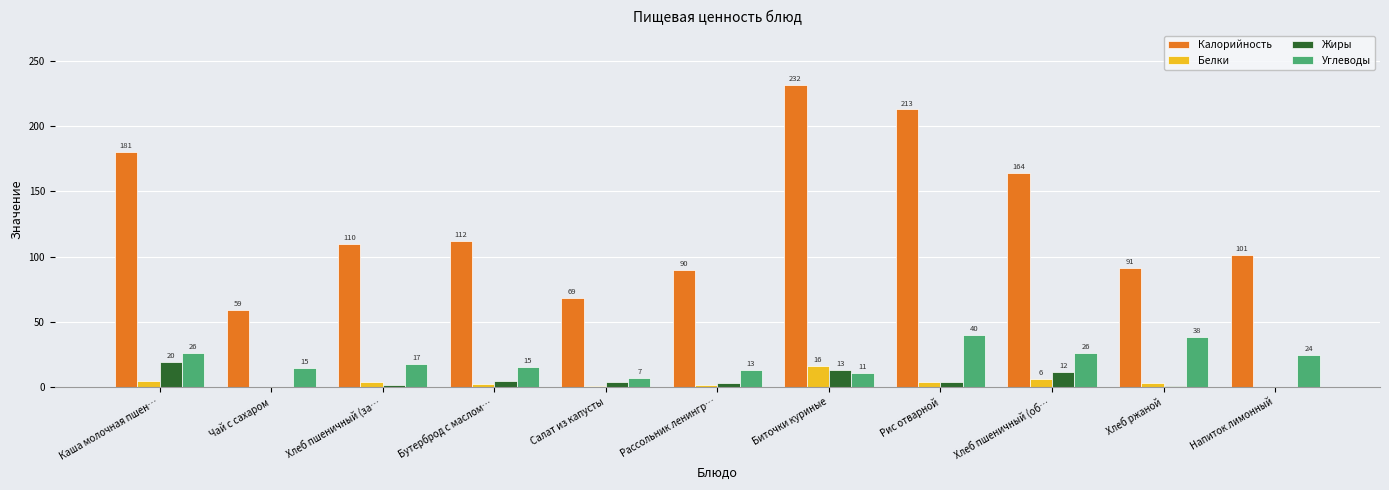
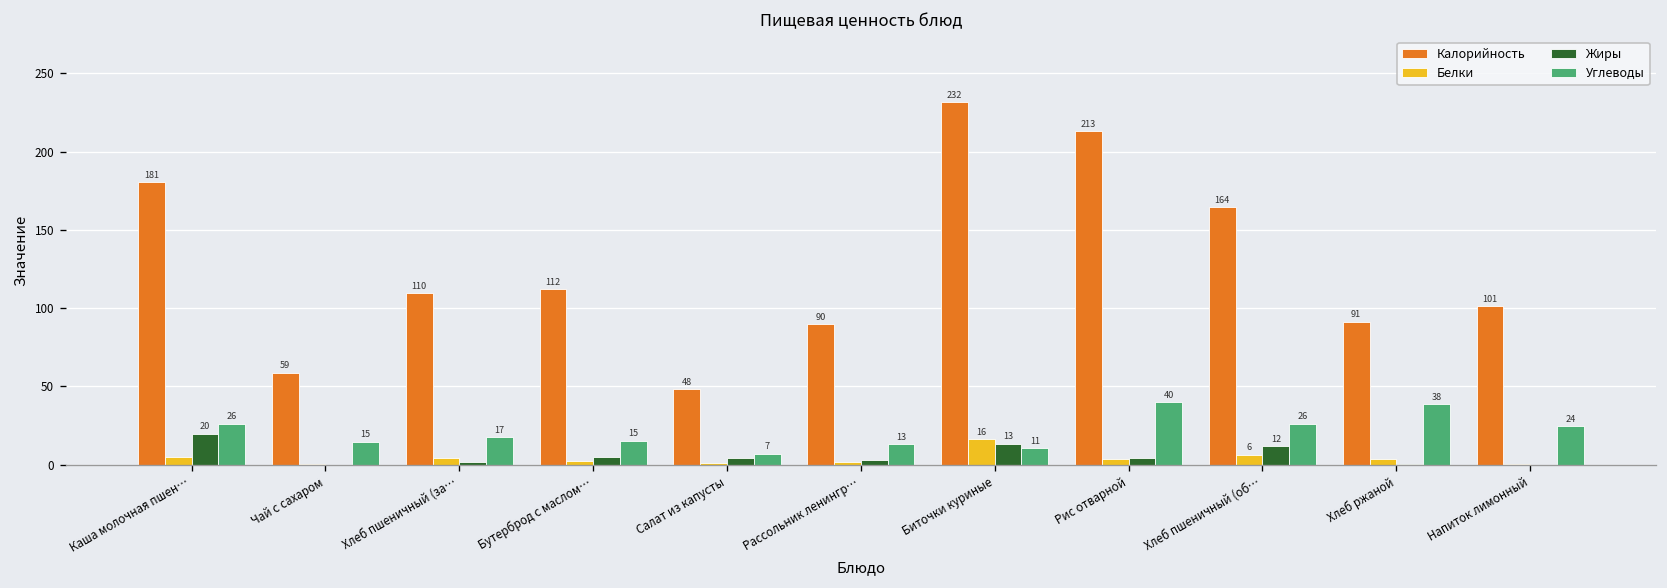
  {
    "Калорийность": {
      "Каша молочная пшен…": 181,
      "Чай с сахаром": 59,
      "Хлеб пшеничный (за…": 110,
      "Бутерброд с маслом…": 112,
-     "Салат из капусты": 69,
+     "Салат из капусты": 48,
      "Рассольник ленингр…": 90,
      "Биточки куриные": 232,
      "Рис отварной": 213,
      "Хлеб пшеничный (об…": 164,
      "Хлеб ржаной": 91,
      "Напиток лимонный": 101
    },
    "Белки": {
      "Биточки куриные": 16,
      "Хлеб пшеничный (об…": 6
    },
    "Жиры": {
      "Каша молочная пшен…": 20,
      "Биточки куриные": 13,
      "Хлеб пшеничный (об…": 12
    },
    "Углеводы": {
      "Каша молочная пшен…": 26,
      "Чай с сахаром": 15,
      "Хлеб пшеничный (за…": 17,
      "Бутерброд с маслом…": 15,
      "Салат из капусты": 7,
      "Рассольник ленингр…": 13,
      "Биточки куриные": 11,
      "Рис отварной": 40,
      "Хлеб пшеничный (об…": 26,
      "Хлеб ржаной": 38,
      "Напиток лимонный": 24
    }
  }
